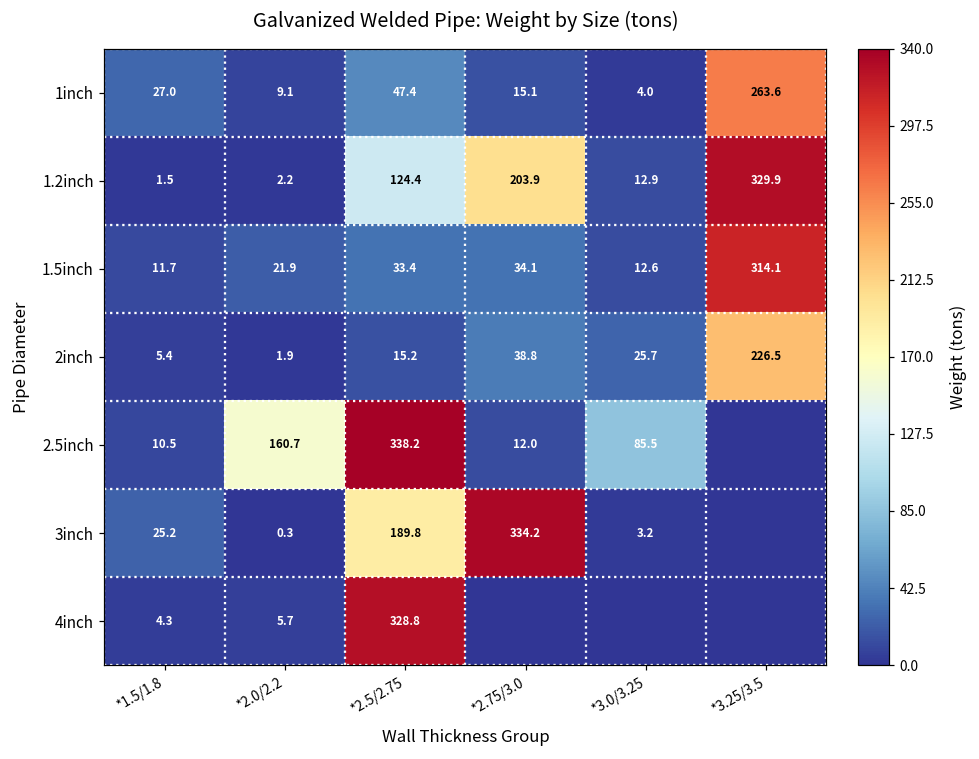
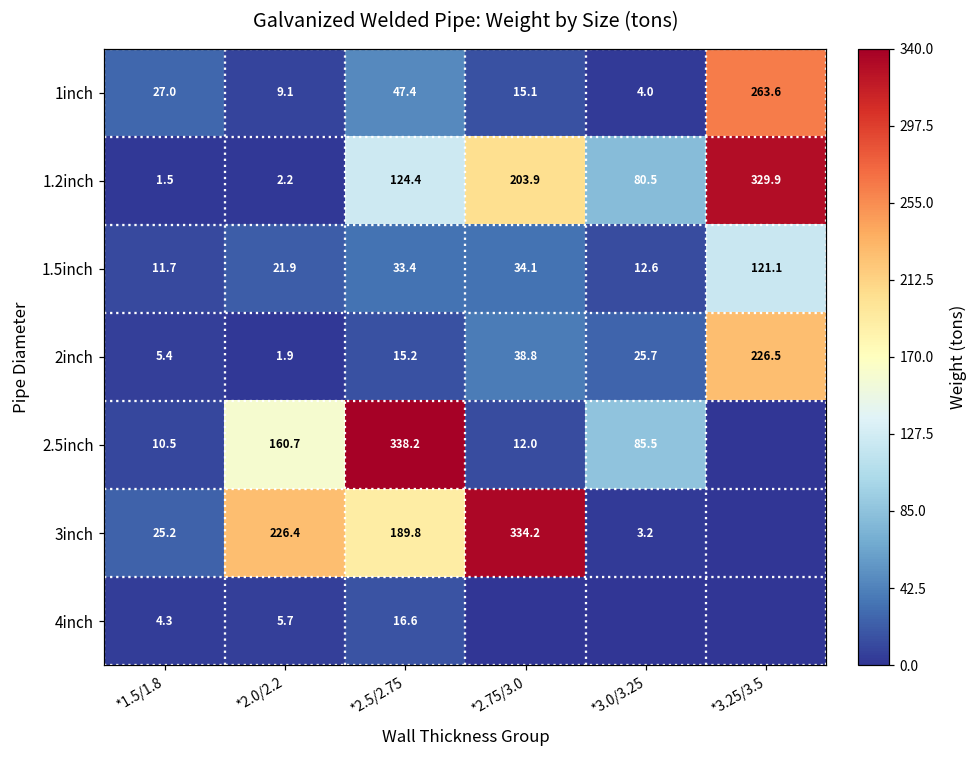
  {
    "1inch": {
      "*1.5/1.8": 27.0,
      "*2.0/2.2": 9.1,
      "*2.5/2.75": 47.4,
      "*2.75/3.0": 15.1,
      "*3.0/3.25": 4.0,
      "*3.25/3.5": 263.6
    },
    "1.2inch": {
      "*1.5/1.8": 1.5,
      "*2.0/2.2": 2.2,
      "*2.5/2.75": 124.4,
      "*2.75/3.0": 203.9,
-     "*3.0/3.25": 12.9,
+     "*3.0/3.25": 80.5,
      "*3.25/3.5": 329.9
    },
    "1.5inch": {
      "*1.5/1.8": 11.7,
      "*2.0/2.2": 21.9,
      "*2.5/2.75": 33.4,
      "*2.75/3.0": 34.1,
      "*3.0/3.25": 12.6,
-     "*3.25/3.5": 314.1
+     "*3.25/3.5": 121.1
    },
    "2inch": {
      "*1.5/1.8": 5.4,
      "*2.0/2.2": 1.9,
      "*2.5/2.75": 15.2,
      "*2.75/3.0": 38.8,
      "*3.0/3.25": 25.7,
      "*3.25/3.5": 226.5
    },
    "2.5inch": {
      "*1.5/1.8": 10.5,
      "*2.0/2.2": 160.7,
      "*2.5/2.75": 338.2,
      "*2.75/3.0": 12.0,
      "*3.0/3.25": 85.5
    },
    "3inch": {
      "*1.5/1.8": 25.2,
-     "*2.0/2.2": 0.3,
+     "*2.0/2.2": 226.4,
      "*2.5/2.75": 189.8,
      "*2.75/3.0": 334.2,
      "*3.0/3.25": 3.2
    },
    "4inch": {
      "*1.5/1.8": 4.3,
      "*2.0/2.2": 5.7,
-     "*2.5/2.75": 328.8
+     "*2.5/2.75": 16.6
    }
  }
